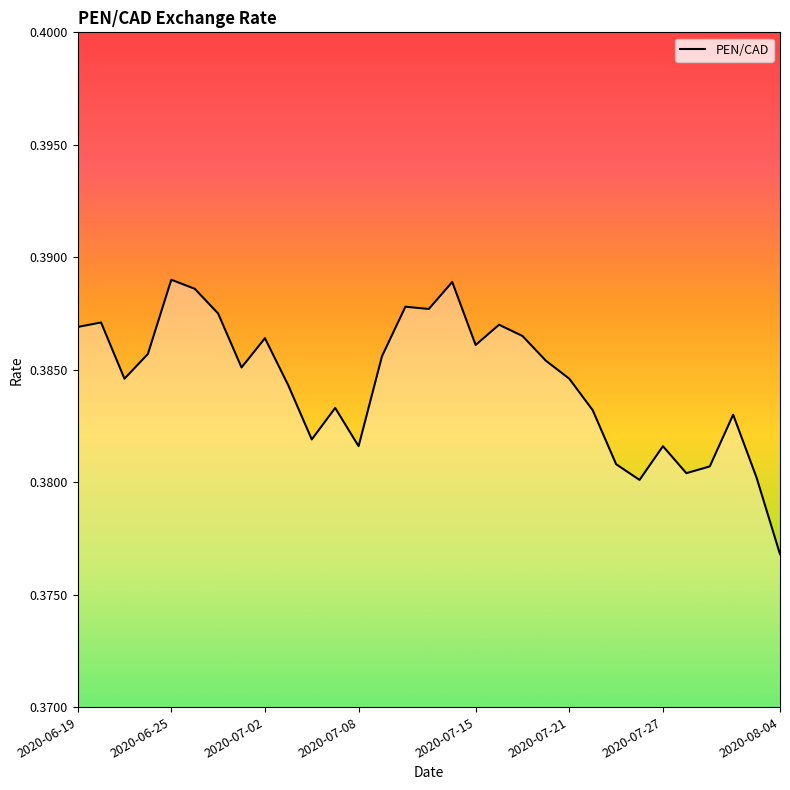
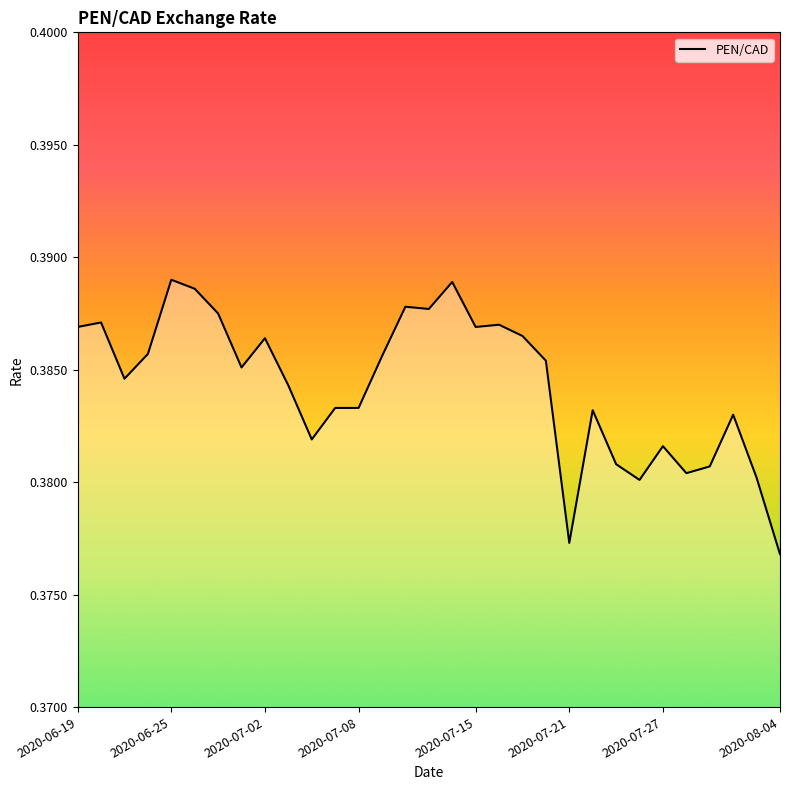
  {
    "2020-06-19": 0.3869,
    "2020-06-25": 0.3890,
    "2020-07-02": 0.3864,
-   "2020-07-08": 0.3816,
-   "2020-07-15": 0.3861,
-   "2020-07-21": 0.3846,
+   "2020-07-08": 0.3833,
+   "2020-07-15": 0.3869,
+   "2020-07-21": 0.3773,
    "2020-07-27": 0.3816,
    "2020-08-04": 0.3768
  }
